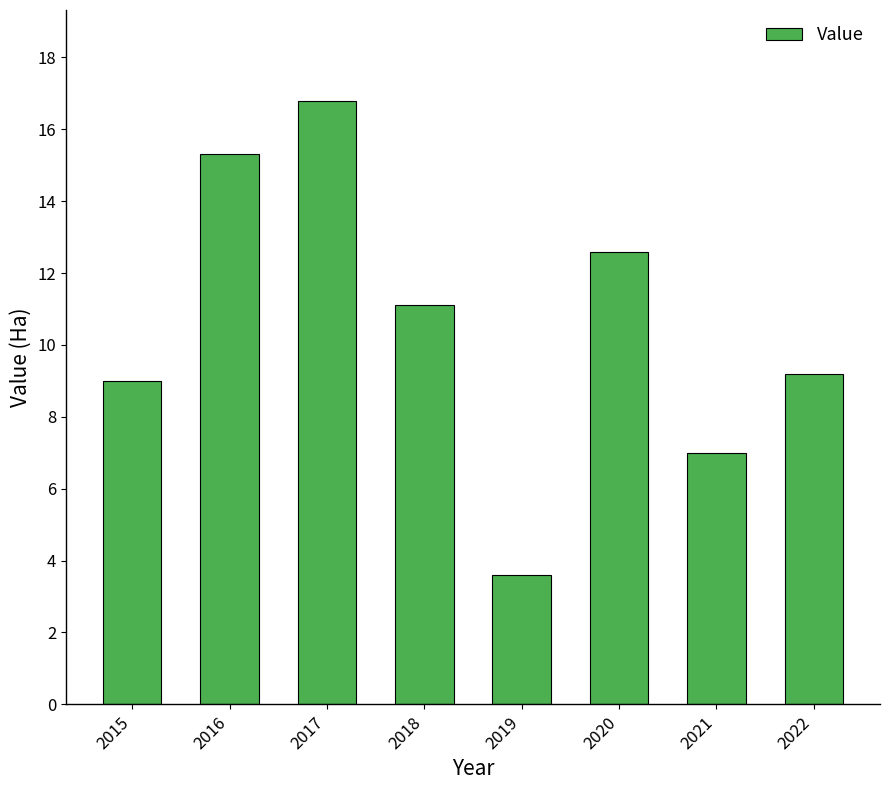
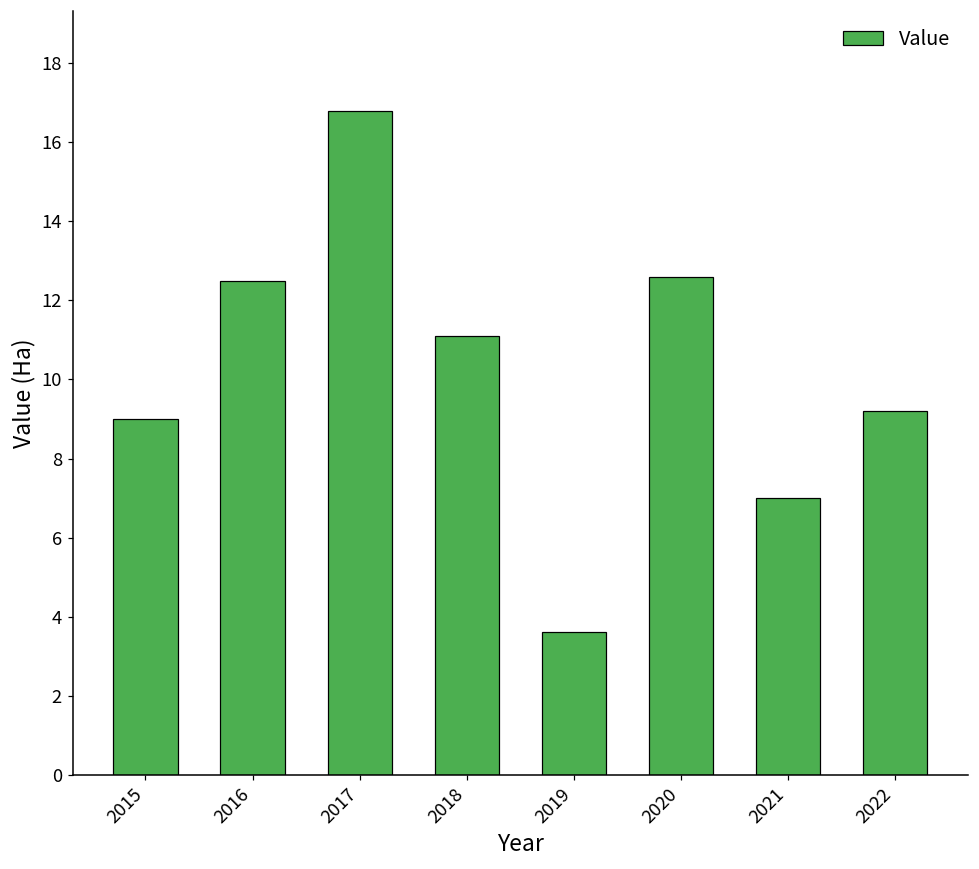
  {
    "2015": 9.0,
-   "2016": 15.3,
+   "2016": 12.5,
    "2017": 16.8,
    "2018": 11.1,
    "2019": 3.6,
    "2020": 12.6,
    "2021": 7.0,
    "2022": 9.2
  }
